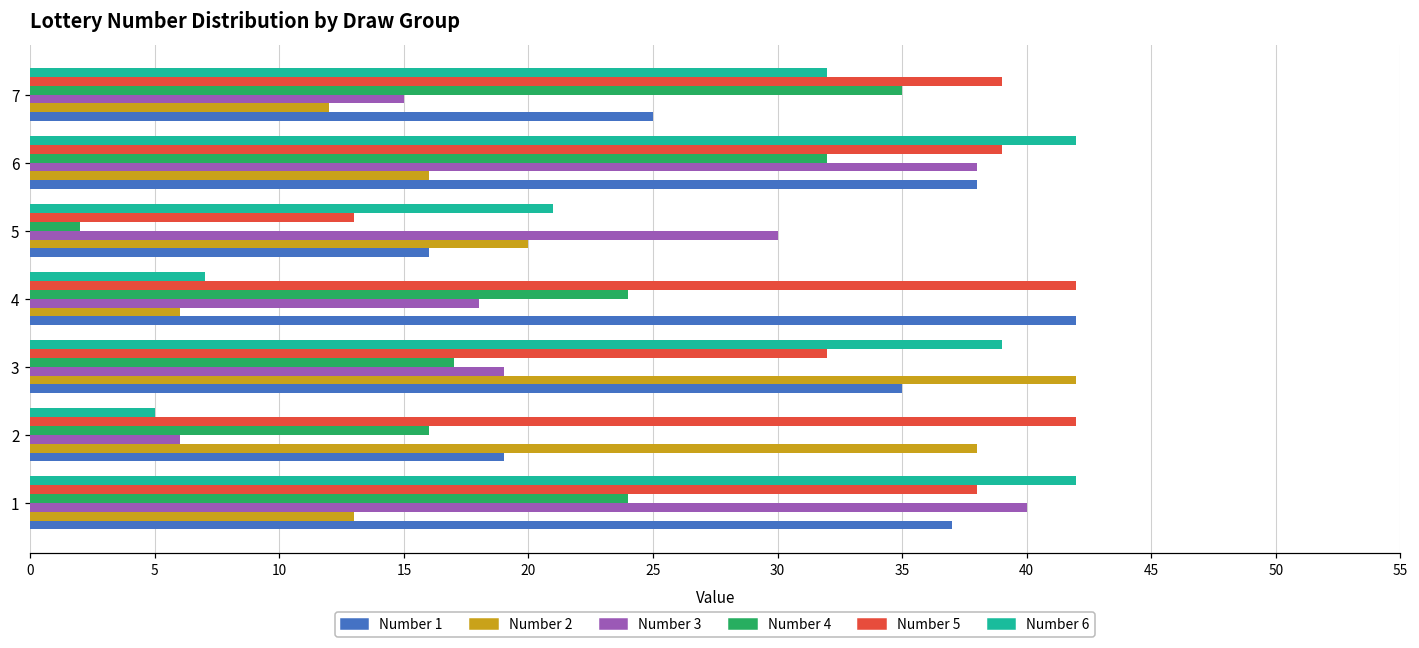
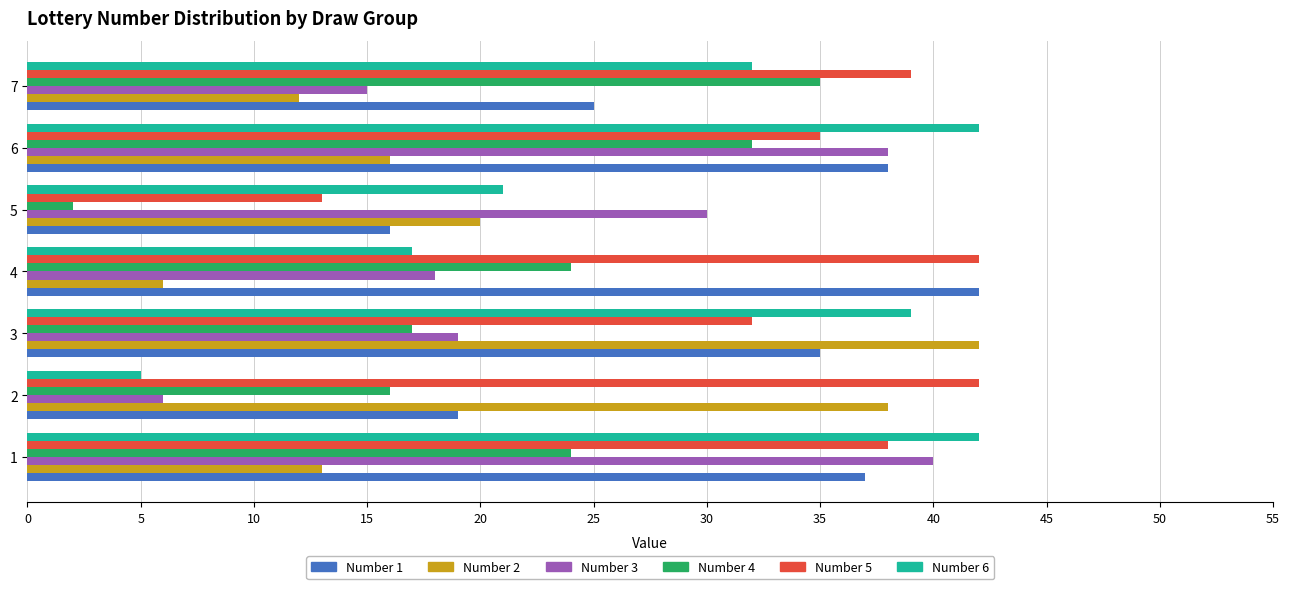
  {
    "Number 1": {
      "7": 25,
      "6": 38,
      "5": 16,
      "4": 42,
      "3": 35,
      "2": 19,
      "1": 37
    },
    "Number 2": {
      "7": 12,
      "6": 16,
      "5": 20,
      "4": 6,
      "3": 42,
      "2": 38,
      "1": 13
    },
    "Number 3": {
      "7": 15,
      "6": 38,
      "5": 30,
      "4": 18,
      "3": 19,
      "2": 6,
      "1": 40
    },
    "Number 4": {
      "7": 35,
      "6": 32,
      "5": 2,
      "4": 24,
      "3": 17,
      "2": 16,
      "1": 24
    },
    "Number 5": {
      "7": 39,
-     "6": 39,
+     "6": 35,
      "5": 13,
      "4": 42,
      "3": 32,
      "2": 42,
      "1": 38
    },
    "Number 6": {
      "7": 32,
      "6": 42,
      "5": 21,
-     "4": 7,
+     "4": 17,
      "3": 39,
      "2": 5,
      "1": 42
    }
  }
